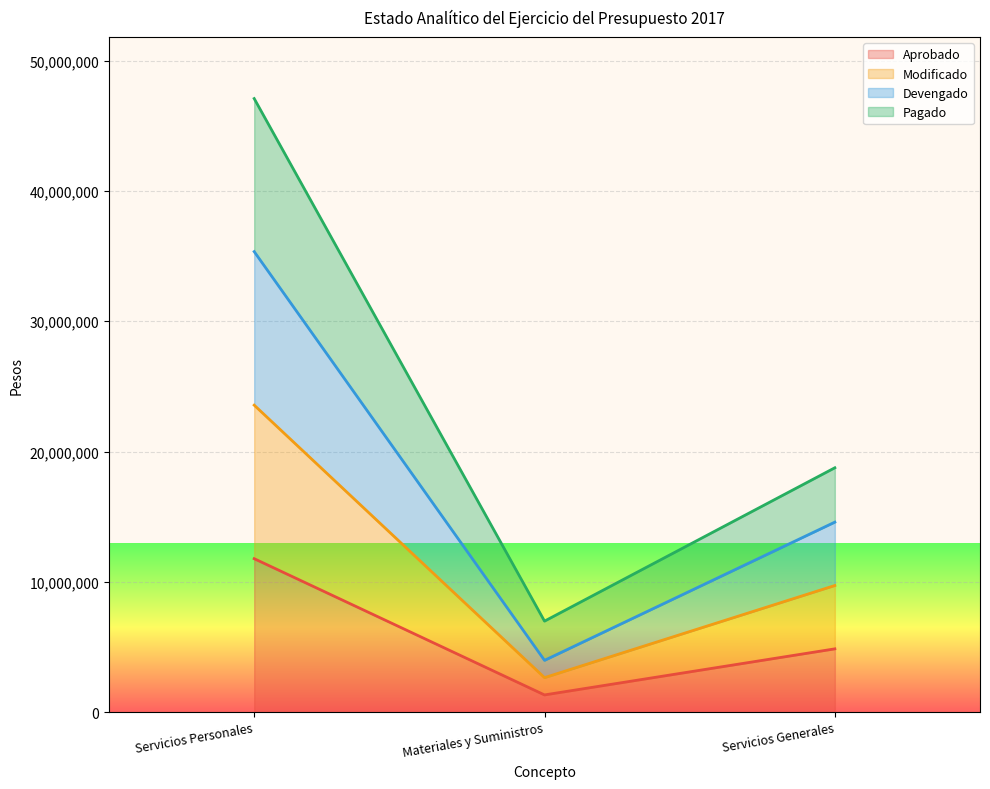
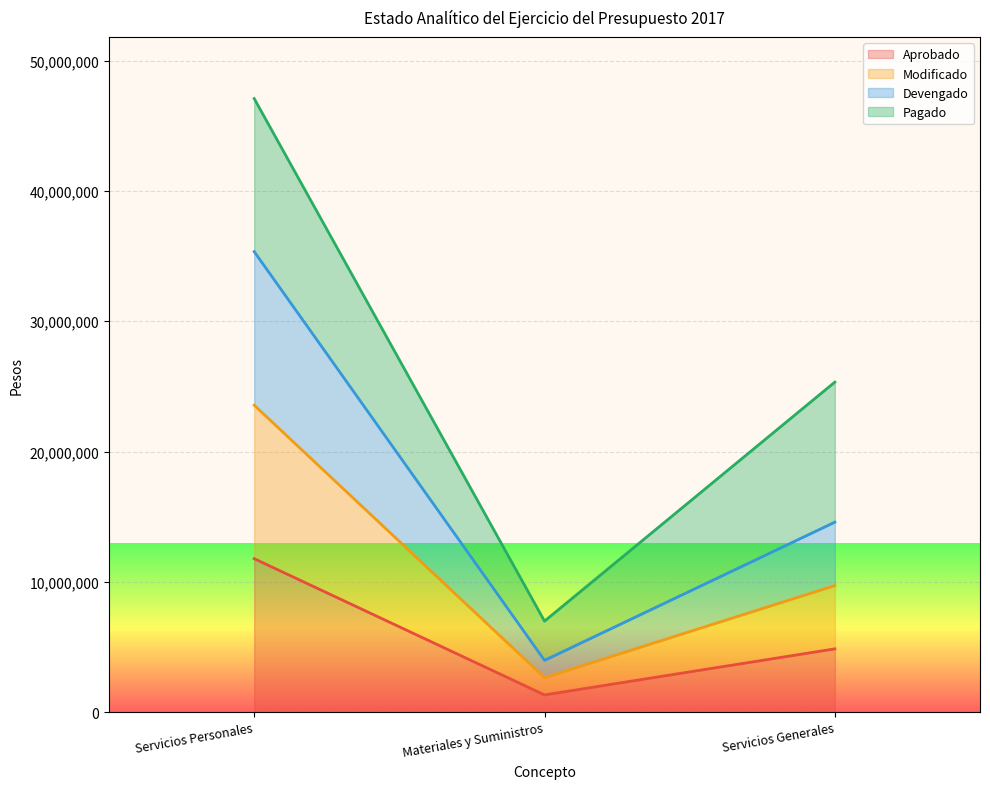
  {
    "Devengado": {
      "Servicios Personales": "11,800,000",
      "Materiales y Suministros": "1,300,000",
      "Servicios Generales": "4,900,000"
    },
    "Pagado": {
      "Servicios Personales": "11,700,000",
      "Materiales y Suministros": "3,000,000",
-     "Servicios Generales": "4,200,000"
+     "Servicios Generales": "10,700,000"
    }
  }
